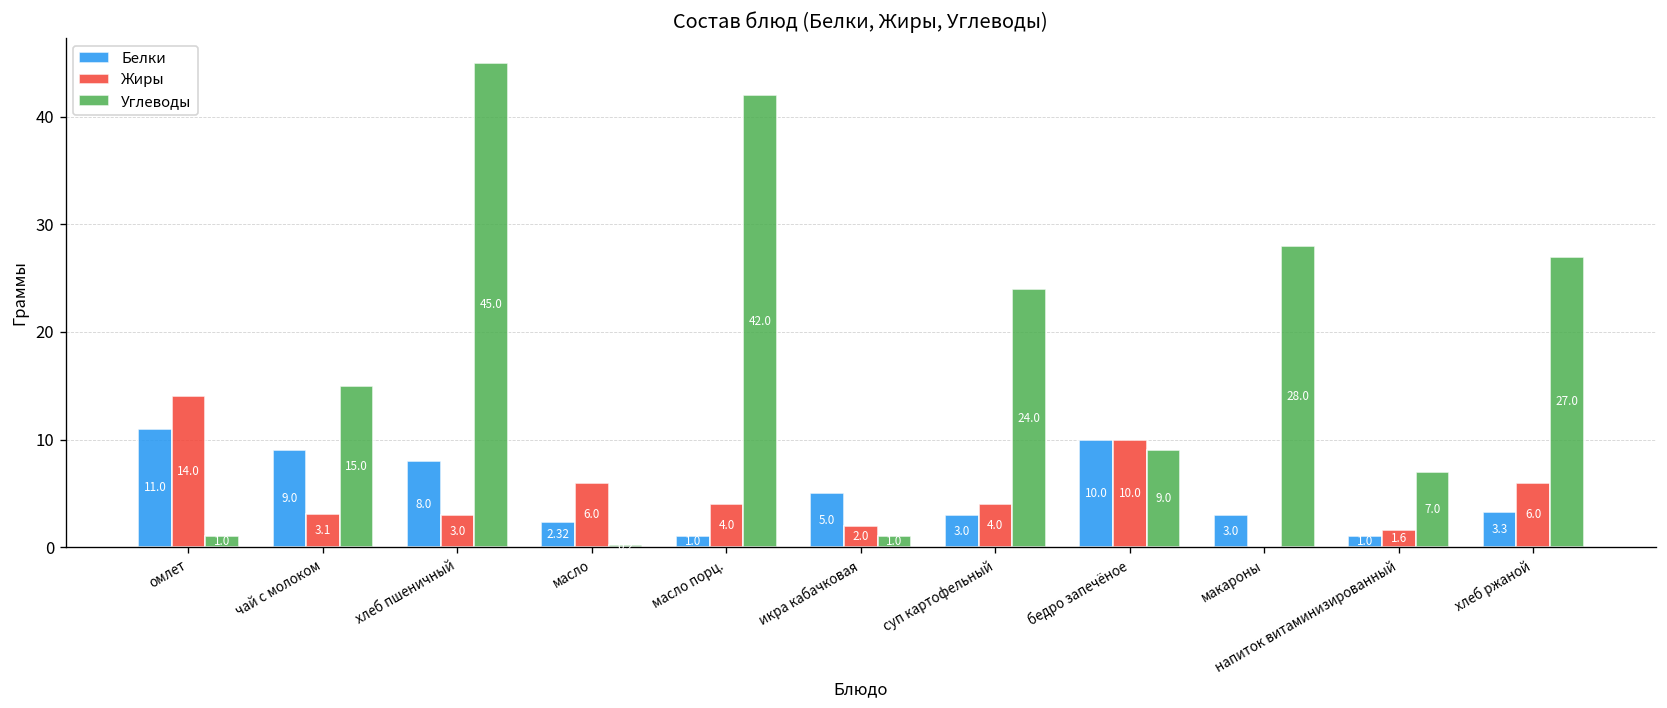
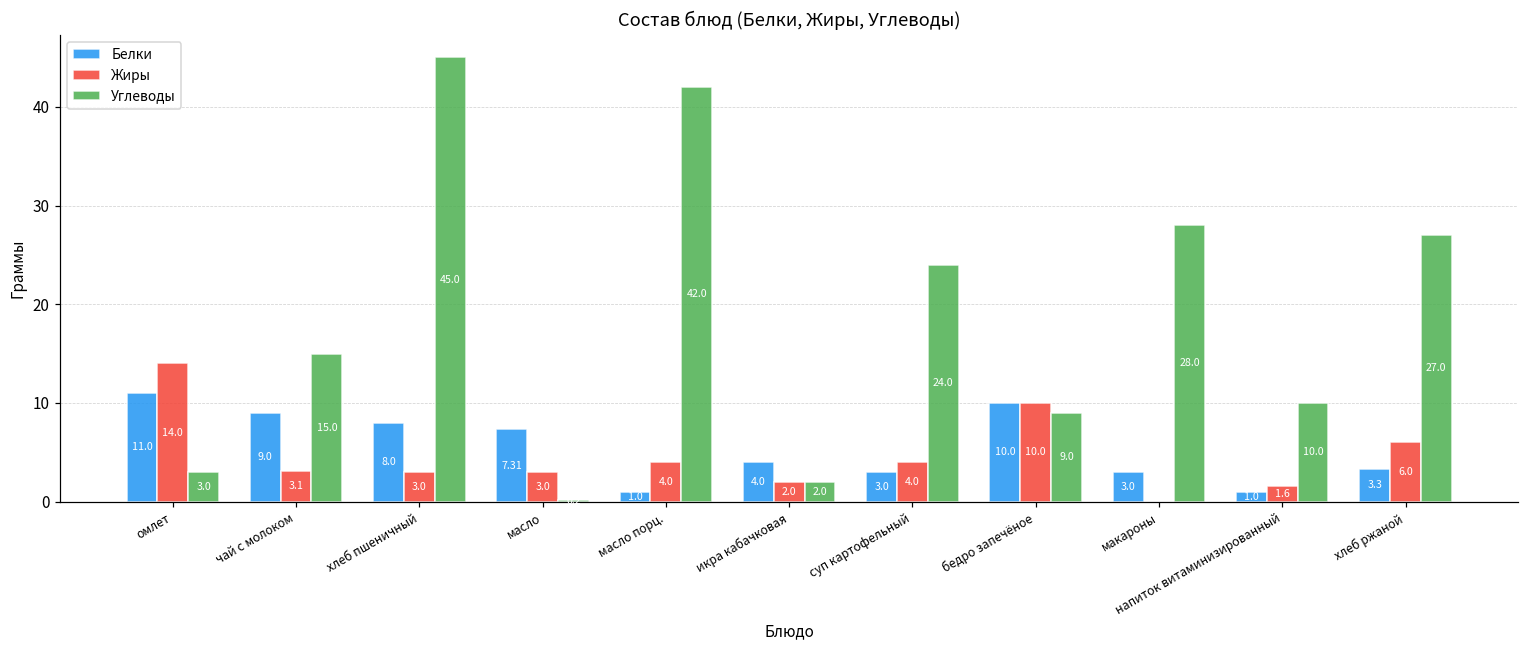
  {
    "Белки": {
      "омлет": 11.0,
      "чай с молоком": 9.0,
      "хлеб пшеничный": 8.0,
-     "масло": 2.32,
+     "масло": 7.31,
      "масло порц.": 1.0,
-     "икра кабачковая": 5.0,
+     "икра кабачковая": 4.0,
      "суп картофельный": 3.0,
      "бедро запечёное": 10.0,
      "макароны": 3.0,
      "напиток витаминизированный": 1.0,
      "хлеб ржаной": 3.3
    },
    "Жиры": {
      "омлет": 14.0,
      "чай с молоком": 3.1,
      "хлеб пшеничный": 3.0,
-     "масло": 6.0,
+     "масло": 3.0,
      "масло порц.": 4.0,
      "икра кабачковая": 2.0,
      "суп картофельный": 4.0,
      "бедро запечёное": 10.0,
      "напиток витаминизированный": 1.6,
      "хлеб ржаной": 6.0
    },
    "Углеводы": {
-     "омлет": 1.0,
+     "омлет": 3.0,
      "чай с молоком": 15.0,
      "хлеб пшеничный": 45.0,
      "масло порц.": 42.0,
-     "икра кабачковая": 1.0,
+     "икра кабачковая": 2.0,
      "суп картофельный": 24.0,
      "бедро запечёное": 9.0,
      "макароны": 28.0,
-     "напиток витаминизированный": 7.0,
+     "напиток витаминизированный": 10.0,
      "хлеб ржаной": 27.0
    }
  }
